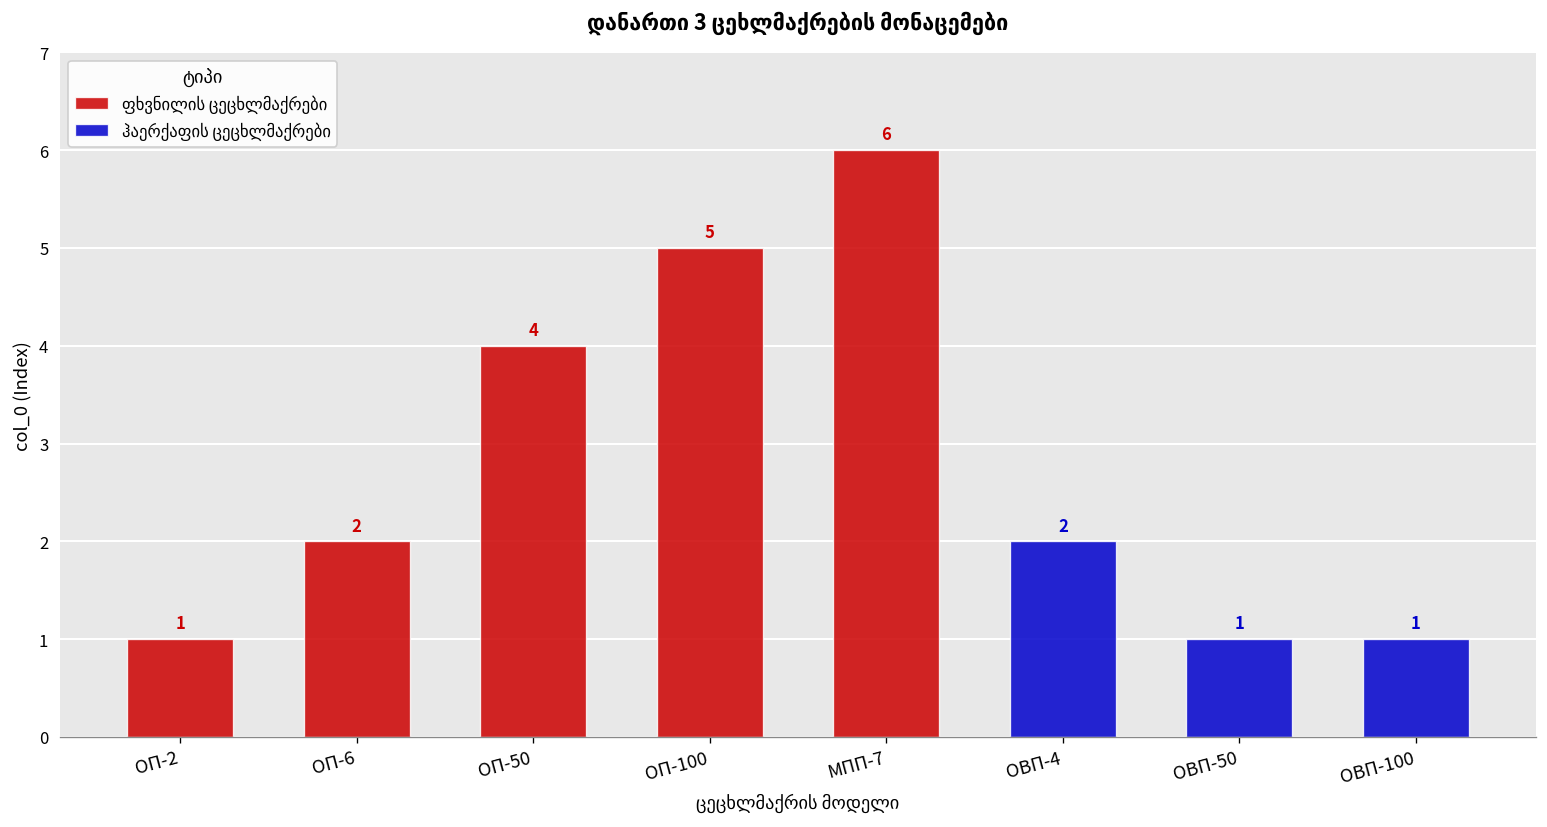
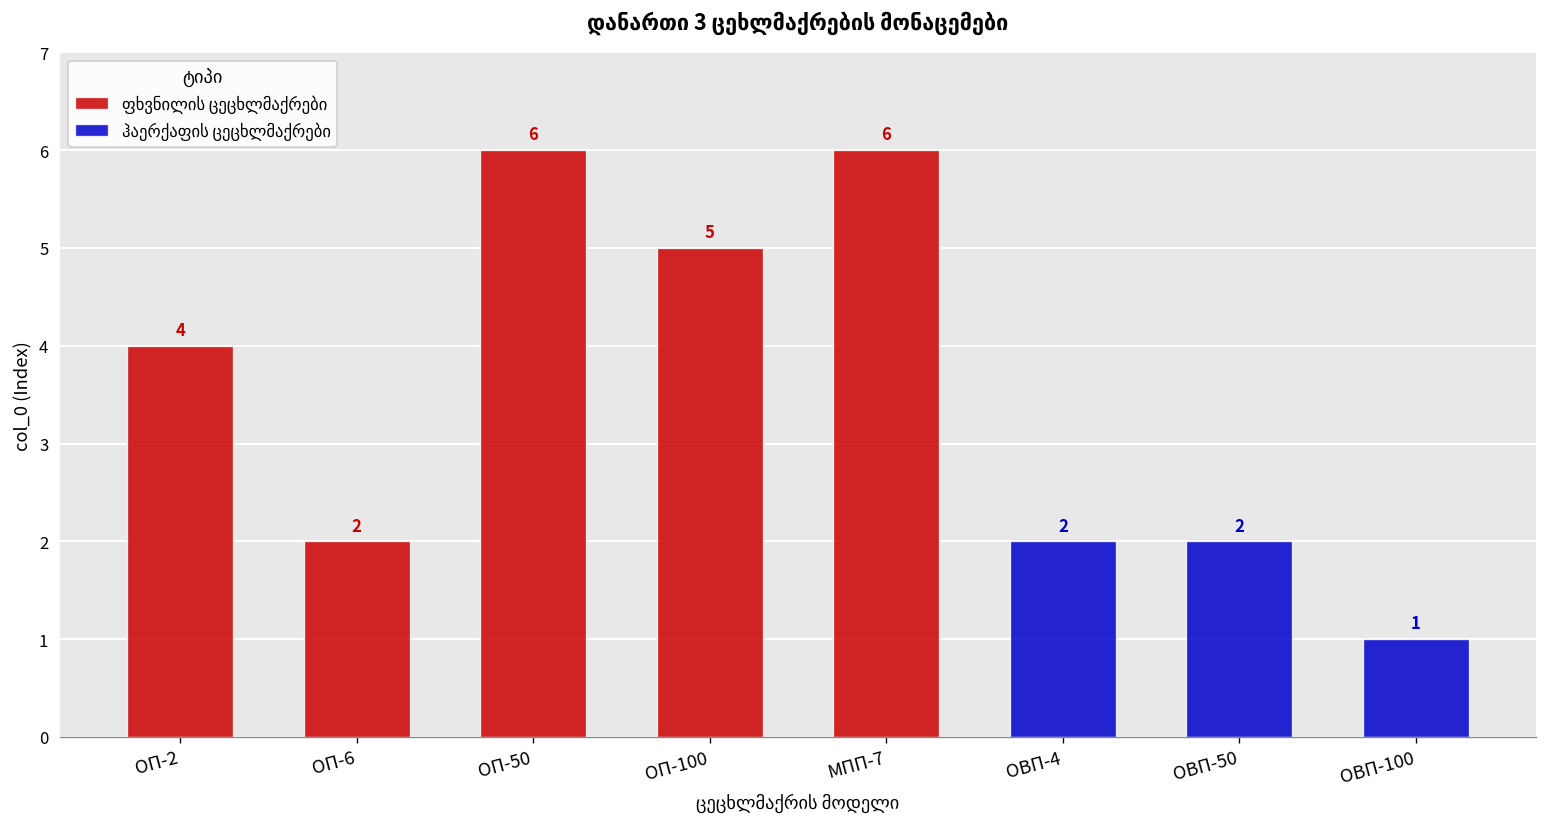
  {
    "ფხვნილის ცეცხლმაქრები": {
-     "ОП-2": 1,
+     "ОП-2": 4,
      "ОП-6": 2,
-     "ОП-50": 4,
+     "ОП-50": 6,
      "ОП-100": 5,
      "МПП-7": 6
    },
    "ჰაერქაფის ცეცხლმაქრები": {
      "ОВП-4": 2,
-     "ОВП-50": 1,
+     "ОВП-50": 2,
      "ОВП-100": 1
    }
  }
